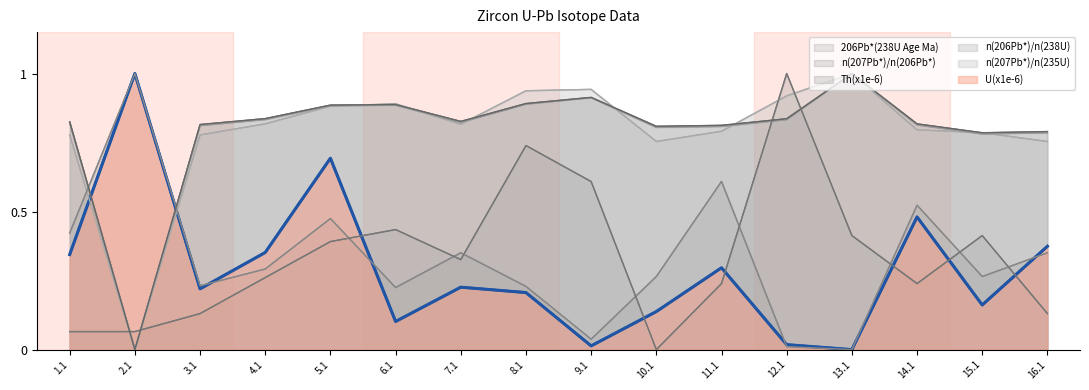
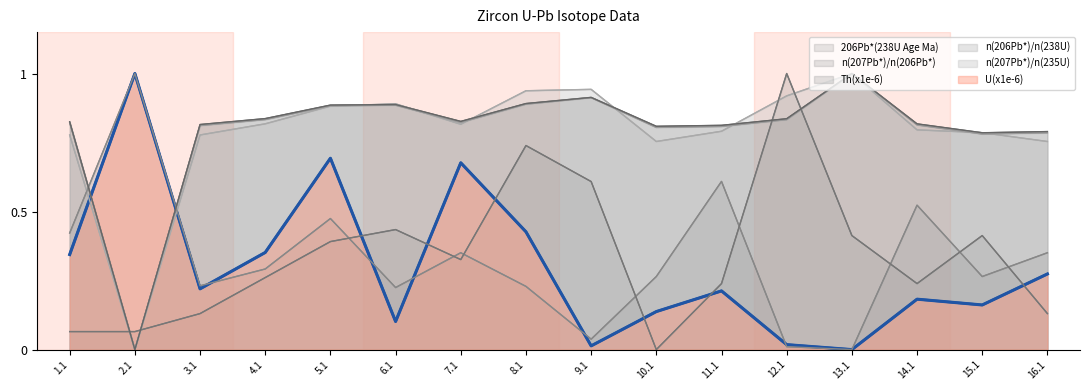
  {
    "U(x1e-6)": {
      "1.1": 0.34,
      "3.1": 0.22,
      "4.1": 0.35,
      "5.1": 0.69,
      "6.1": 0.10,
-     "7.1": 0.23,
-     "8.1": 0.21,
+     "7.1": 0.68,
+     "8.1": 0.43,
      "9.1": 0.01,
      "10.1": 0.14,
-     "11.1": 0.30,
-     "14.1": 0.48,
+     "11.1": 0.21,
+     "14.1": 0.18,
      "15.1": 0.16,
-     "16.1": 0.37
+     "16.1": 0.27
    }
  }
